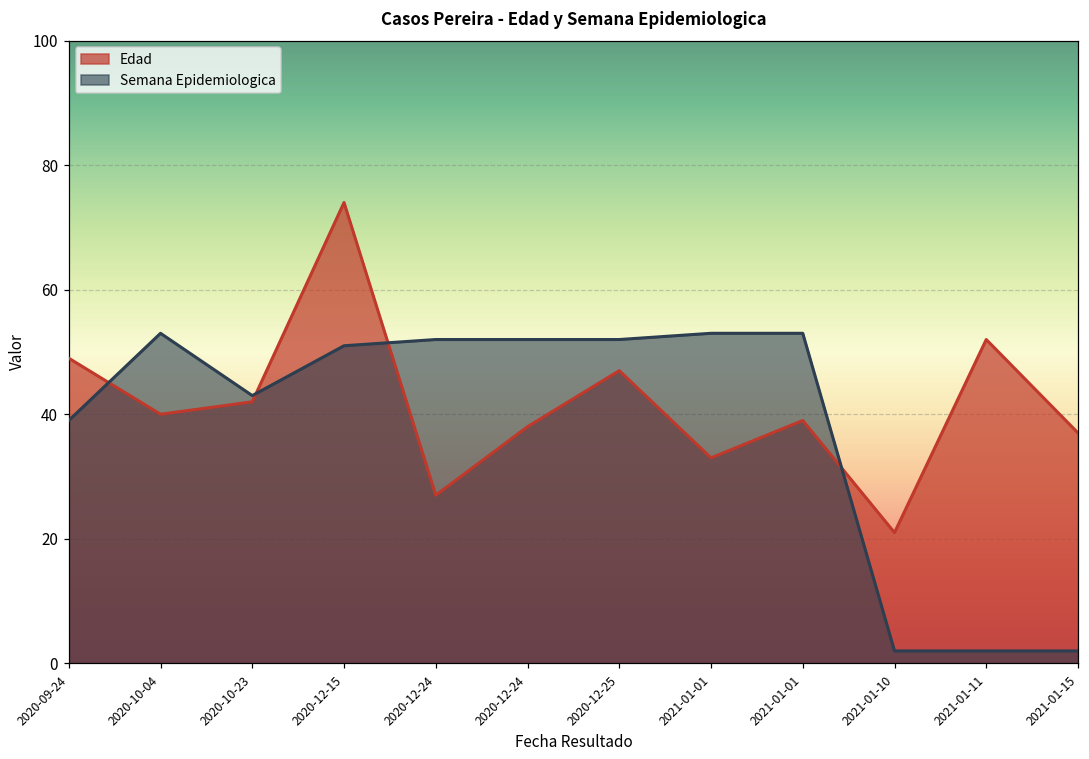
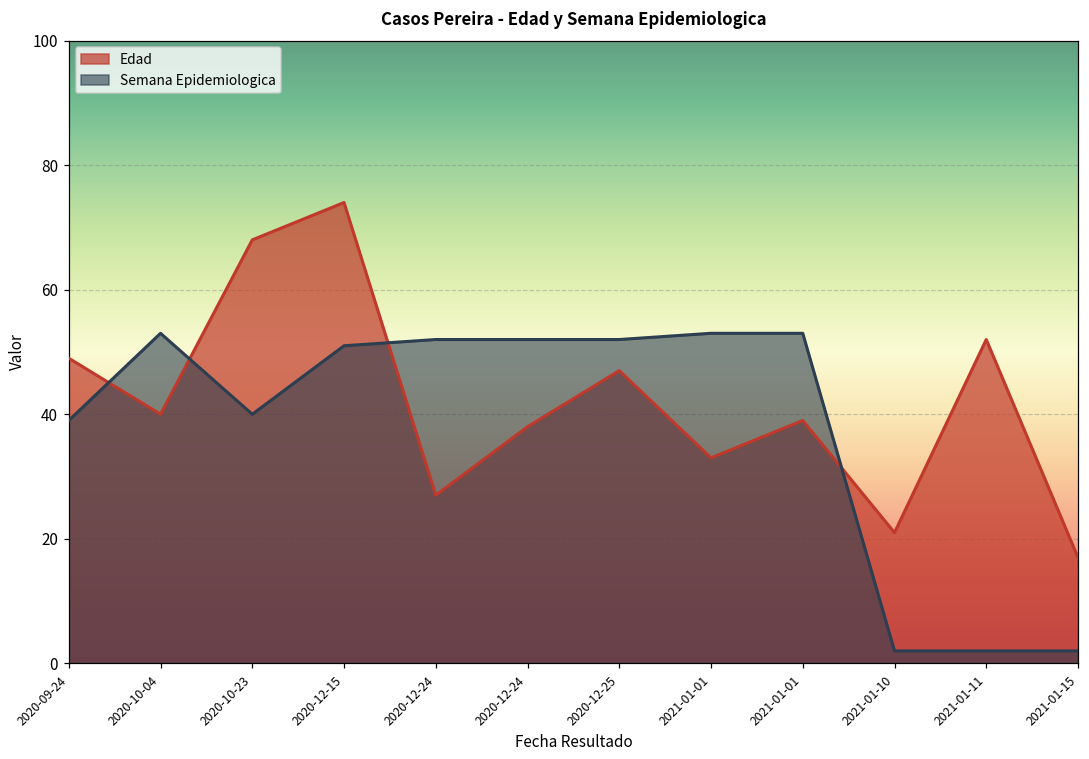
  {
    "Edad": {
      "2020-09-24": 49,
      "2020-10-04": 40,
-     "2020-10-23": 42,
+     "2020-10-23": 68,
      "2020-12-15": 74,
      "2020-12-25": 47,
      "2021-01-10": 21,
      "2021-01-11": 52,
-     "2021-01-15": 37
+     "2021-01-15": 17
    },
    "Semana Epidemiologica": {
      "2020-09-24": 39,
      "2020-10-04": 53,
-     "2020-10-23": 43,
+     "2020-10-23": 40,
      "2020-12-15": 51,
      "2020-12-25": 52,
      "2021-01-10": 2,
      "2021-01-11": 2,
      "2021-01-15": 2
    }
  }
